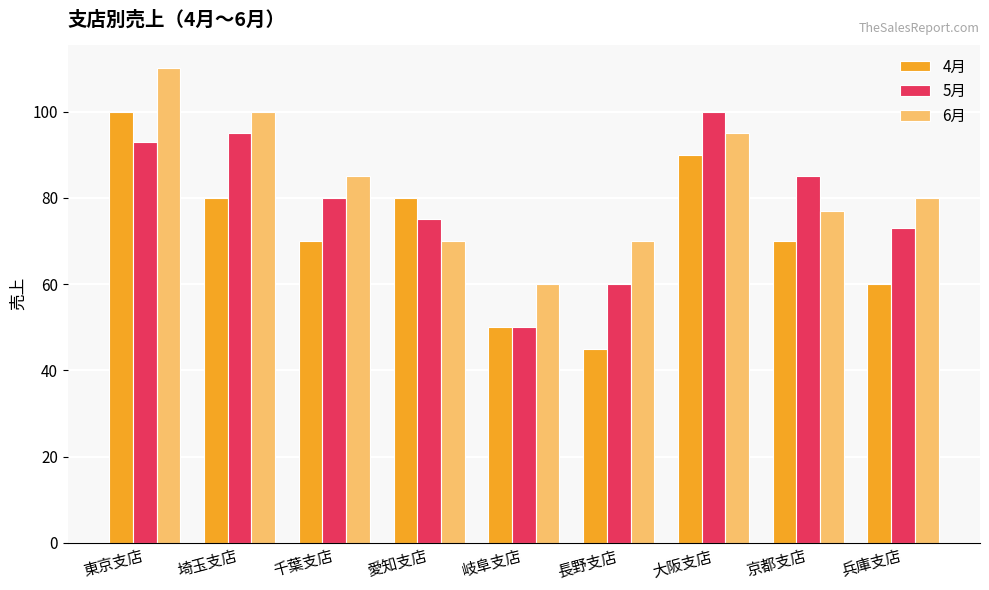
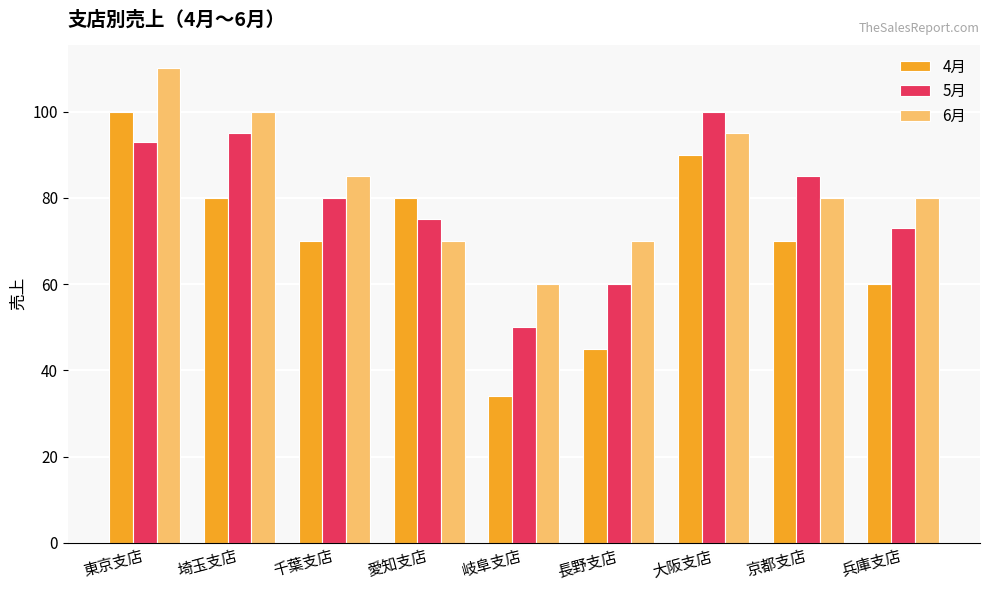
  {
    "4月": {
      "東京支店": 100,
      "埼玉支店": 80,
      "千葉支店": 70,
      "愛知支店": 80,
-     "岐阜支店": 50,
+     "岐阜支店": 34,
      "長野支店": 45,
      "大阪支店": 90,
      "京都支店": 70,
      "兵庫支店": 60
    },
    "5月": {
      "東京支店": 93,
      "埼玉支店": 95,
      "千葉支店": 80,
      "愛知支店": 75,
      "岐阜支店": 50,
      "長野支店": 60,
      "大阪支店": 100,
      "京都支店": 85,
      "兵庫支店": 73
    },
    "6月": {
      "東京支店": 110,
      "埼玉支店": 100,
      "千葉支店": 85,
      "愛知支店": 70,
      "岐阜支店": 60,
      "長野支店": 70,
      "大阪支店": 95,
-     "京都支店": 77,
+     "京都支店": 80,
      "兵庫支店": 80
    }
  }
